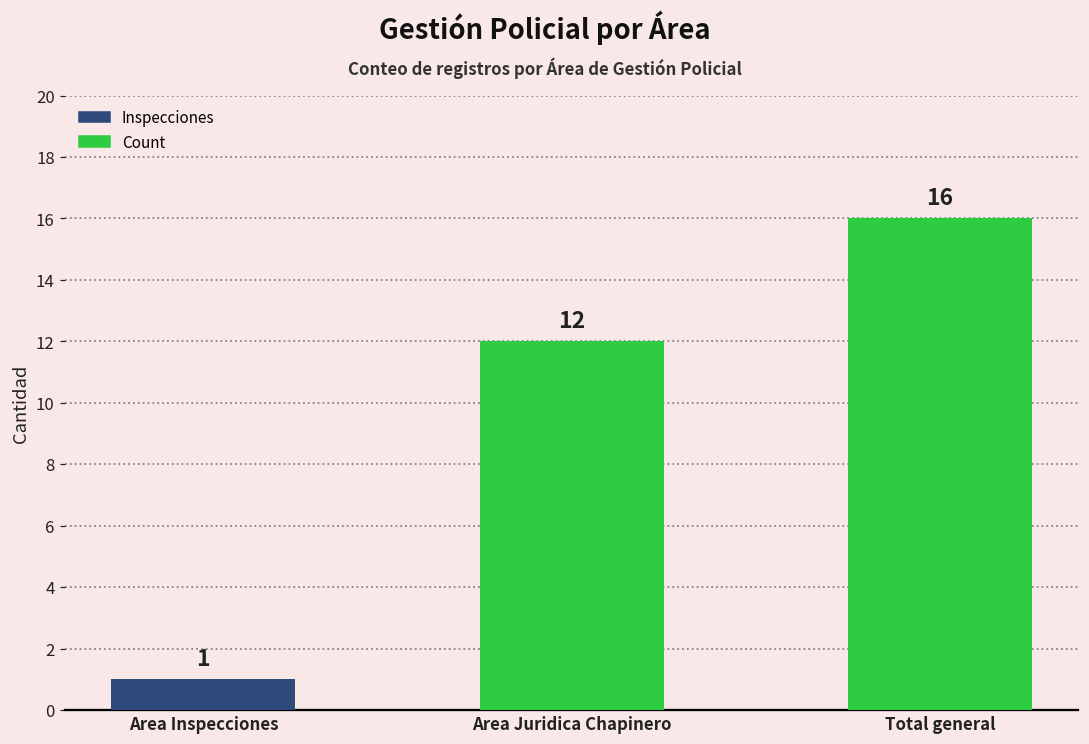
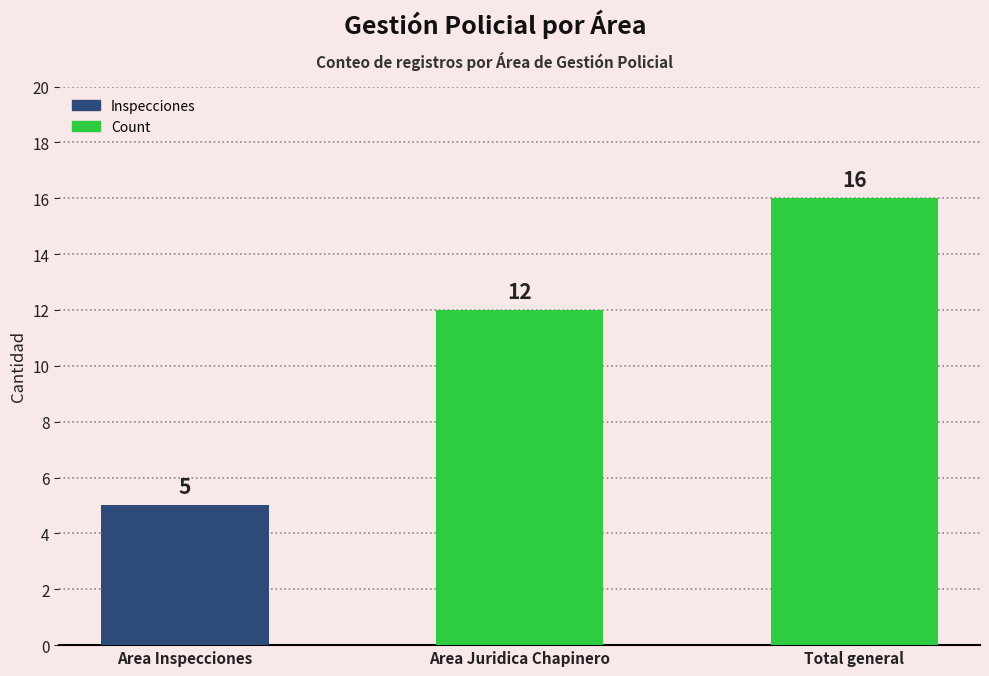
  {
-   "Area Inspecciones": 1,
+   "Area Inspecciones": 5,
    "Area Juridica Chapinero": 12,
    "Total general": 16
  }
